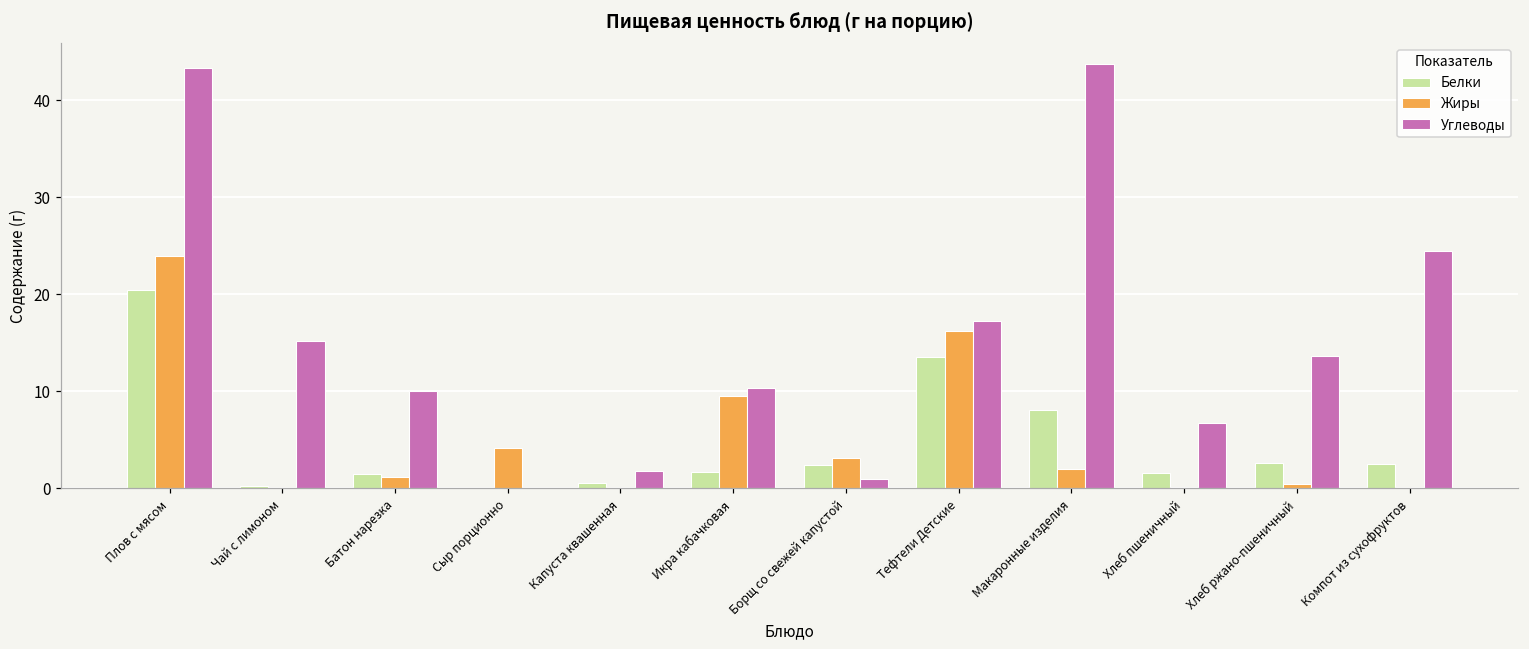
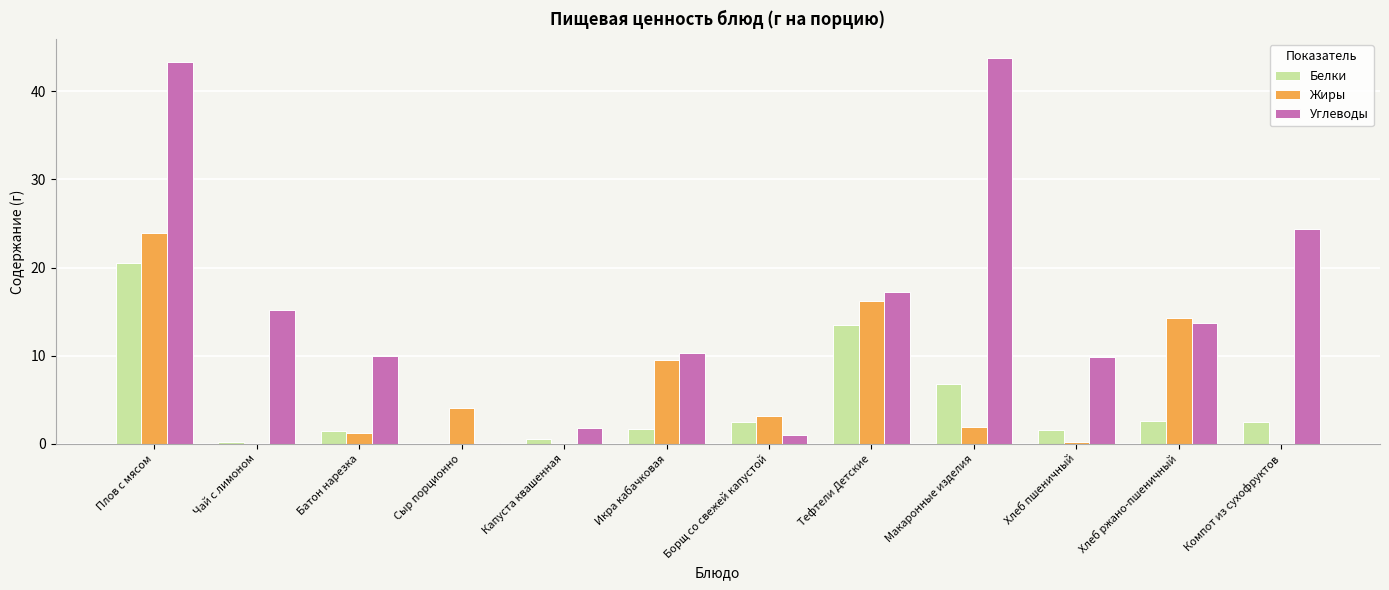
  {
    "Белки": {
      "Плов с мясом": 20,
      "Батон нарезка": 2,
      "Сыр порционно": 0,
      "Капуста квашенная": 1,
      "Икра кабачковая": 2,
      "Борщ со свежей капустой": 2,
      "Тефтели Детские": 13,
-     "Макаронные изделия": 8,
+     "Макаронные изделия": 7,
      "Хлеб пшеничный": 2,
      "Хлеб ржано-пшеничный": 3,
      "Компот из сухофруктов": 3
    },
    "Жиры": {
      "Плов с мясом": 24,
      "Батон нарезка": 1,
      "Сыр порционно": 4,
      "Икра кабачковая": 10,
      "Борщ со свежей капустой": 3,
      "Тефтели Детские": 16,
      "Макаронные изделия": 2,
-     "Хлеб ржано-пшеничный": 0,
+     "Хлеб ржано-пшеничный": 14,
      "Компот из сухофруктов": 0
    },
    "Углеводы": {
      "Плов с мясом": 43,
      "Чай с лимоном": 15,
      "Батон нарезка": 10,
      "Капуста квашенная": 2,
      "Икра кабачковая": 10,
      "Борщ со свежей капустой": 1,
      "Тефтели Детские": 17,
      "Макаронные изделия": 44,
-     "Хлеб пшеничный": 7,
+     "Хлеб пшеничный": 10,
      "Хлеб ржано-пшеничный": 14,
      "Компот из сухофруктов": 24
    }
  }
